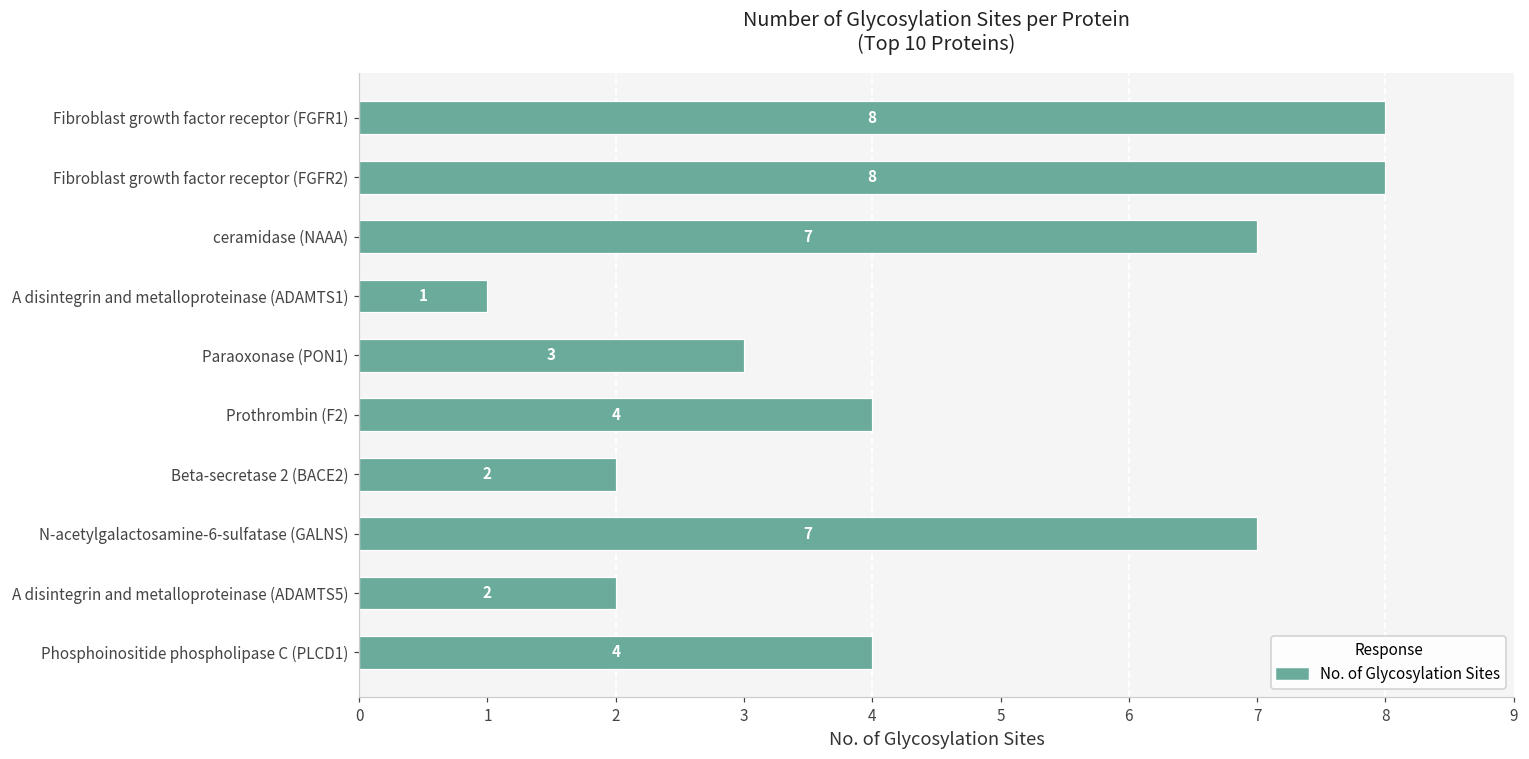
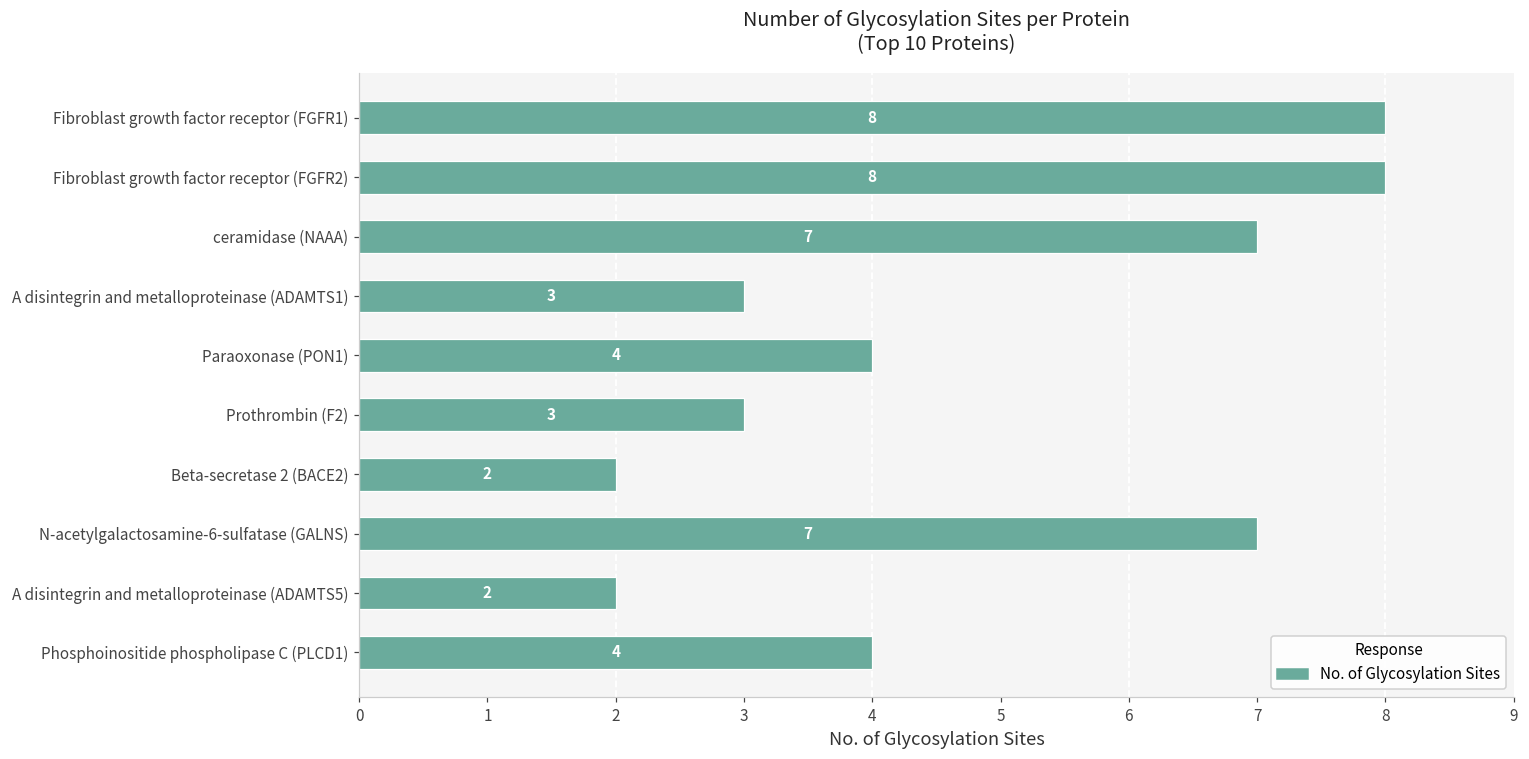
  {
    "Fibroblast growth factor receptor (FGFR1)": 8,
    "Fibroblast growth factor receptor (FGFR2)": 8,
    "ceramidase (NAAA)": 7,
-   "A disintegrin and metalloproteinase (ADAMTS1)": 1,
-   "Paraoxonase (PON1)": 3,
-   "Prothrombin (F2)": 4,
+   "A disintegrin and metalloproteinase (ADAMTS1)": 3,
+   "Paraoxonase (PON1)": 4,
+   "Prothrombin (F2)": 3,
    "Beta-secretase 2 (BACE2)": 2,
    "N-acetylgalactosamine-6-sulfatase (GALNS)": 7,
    "A disintegrin and metalloproteinase (ADAMTS5)": 2,
    "Phosphoinositide phospholipase C (PLCD1)": 4
  }
